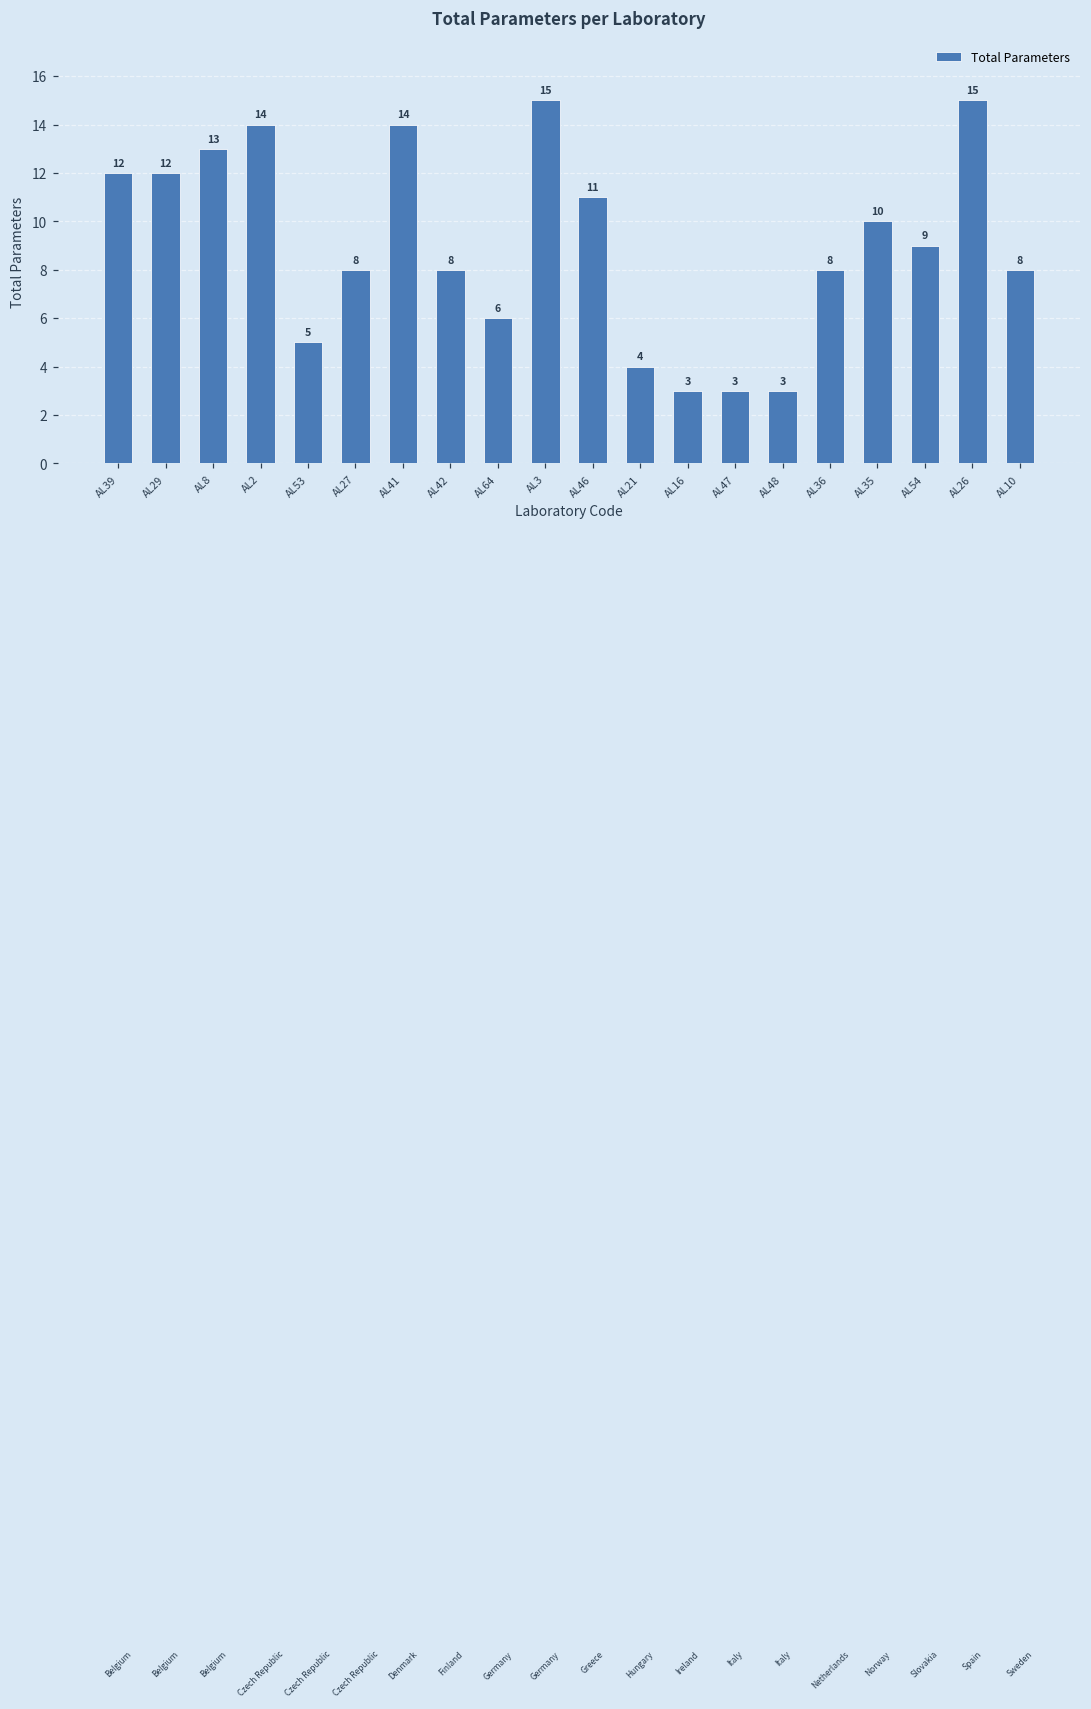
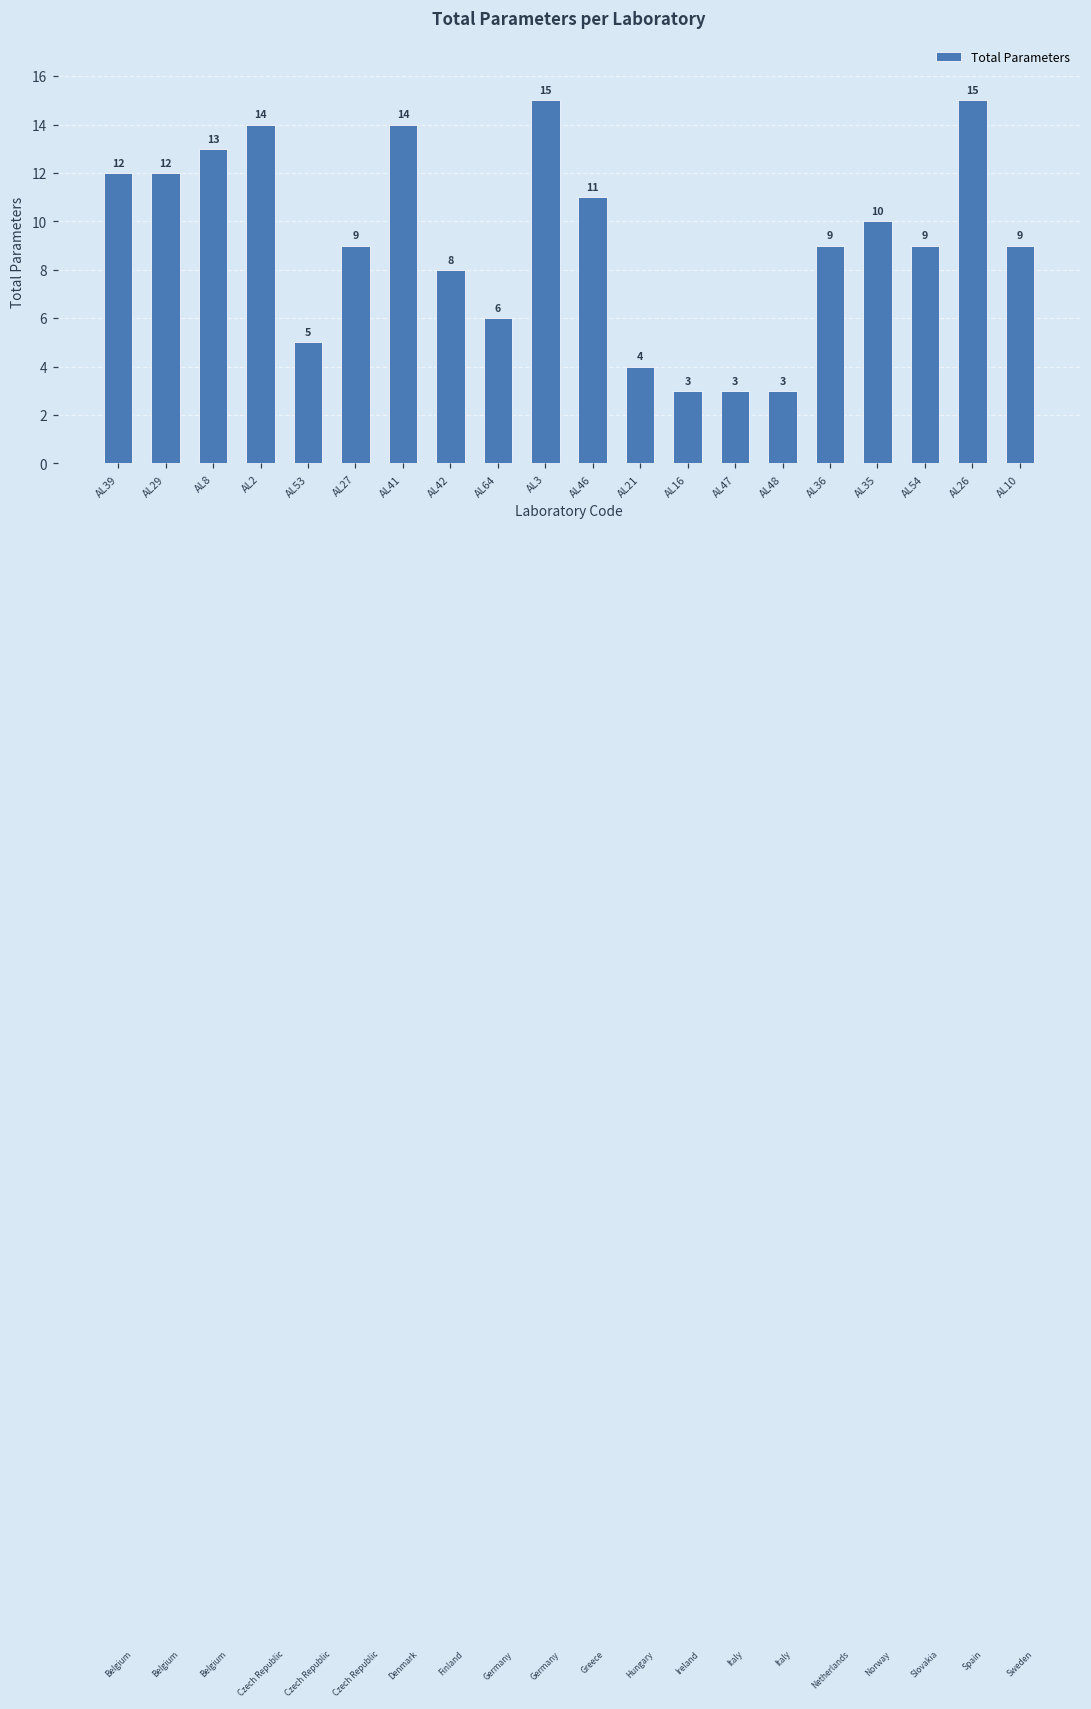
  {
    "AL39": 12,
    "AL29": 12,
    "AL8": 13,
    "AL2": 14,
    "AL53": 5,
-   "AL27": 8,
+   "AL27": 9,
    "AL41": 14,
    "AL42": 8,
    "AL64": 6,
    "AL3": 15,
    "AL46": 11,
    "AL21": 4,
    "AL16": 3,
    "AL47": 3,
    "AL48": 3,
-   "AL36": 8,
+   "AL36": 9,
    "AL35": 10,
    "AL54": 9,
    "AL26": 15,
-   "AL10": 8
+   "AL10": 9
  }
